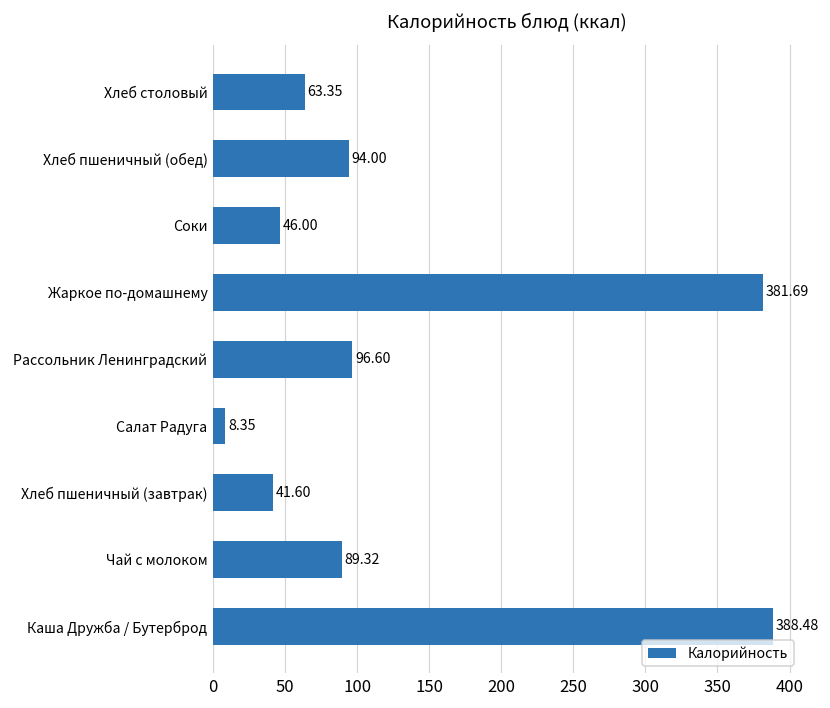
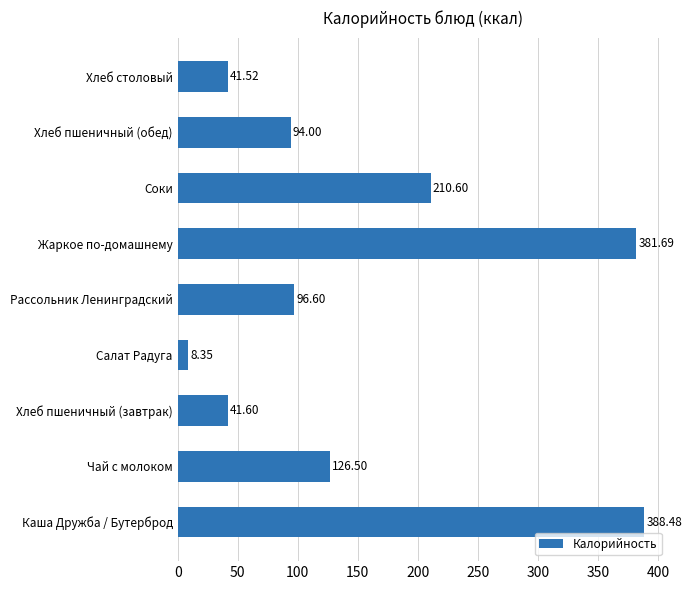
  {
-   "Хлеб столовый": 63.35,
+   "Хлеб столовый": 41.52,
    "Хлеб пшеничный (обед)": 94.00,
-   "Соки": 46.00,
+   "Соки": 210.60,
    "Жаркое по-домашнему": 381.69,
    "Рассольник Ленинградский": 96.60,
    "Салат Радуга": 8.35,
    "Хлеб пшеничный (завтрак)": 41.60,
-   "Чай с молоком": 89.32,
+   "Чай с молоком": 126.50,
    "Каша Дружба / Бутерброд": 388.48
  }
